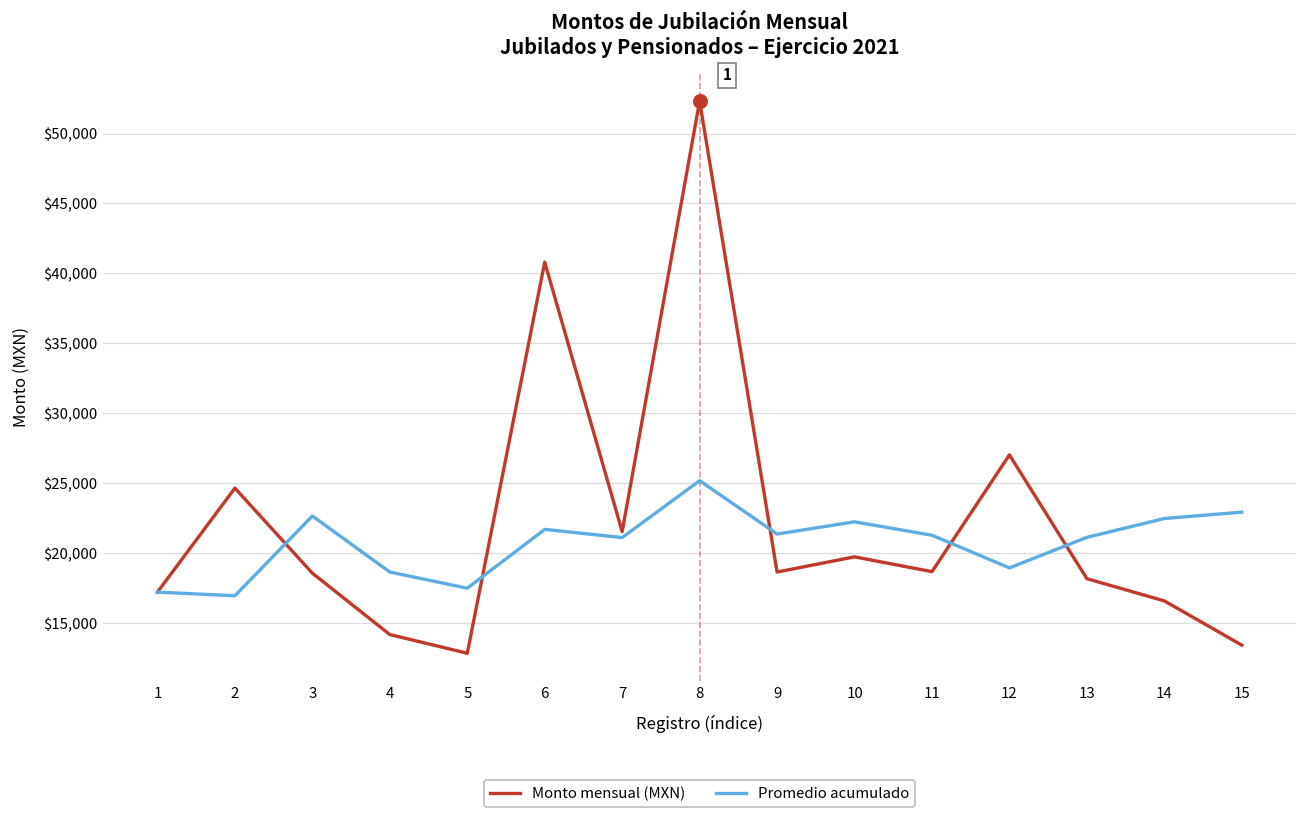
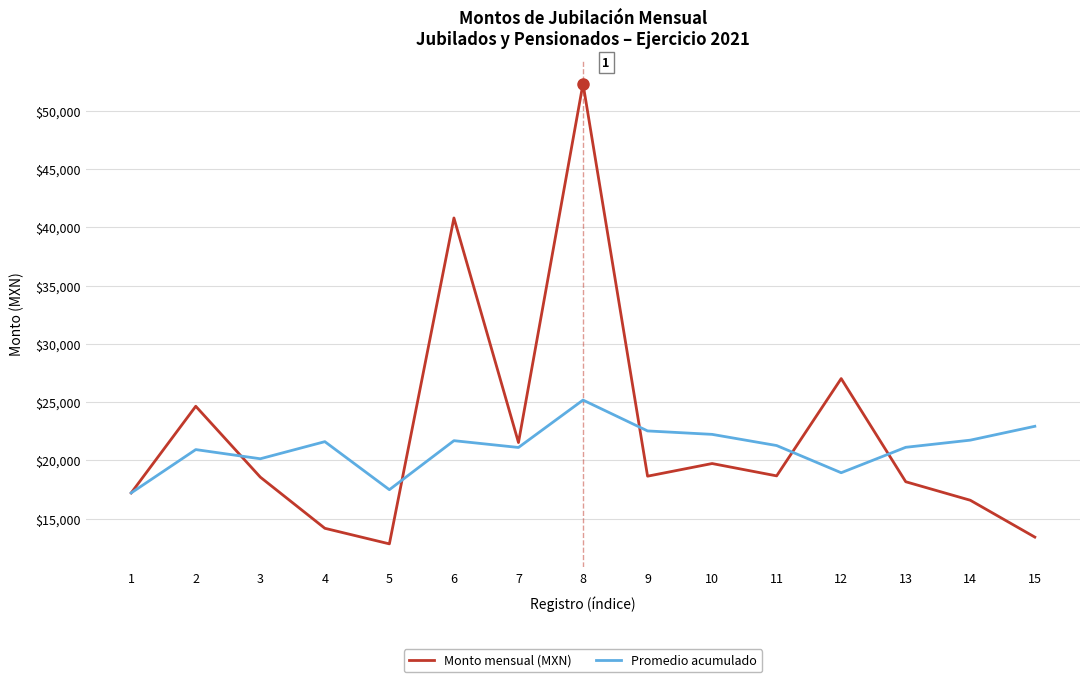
  {
    "Promedio acumulado": {
-     "2": "$16,900",
-     "3": "$22,600",
-     "4": "$18,600",
+     "2": "$20,900",
+     "3": "$20,100",
+     "4": "$21,600",
      "5": "$17,500",
      "6": "$21,700",
      "7": "$21,100",
      "8": "$25,200",
-     "9": "$21,400",
+     "9": "$22,500",
      "10": "$22,200",
      "11": "$21,300",
      "12": "$18,900",
      "13": "$21,100",
-     "14": "$22,500",
+     "14": "$21,700",
      "15": "$22,900"
    }
  }
